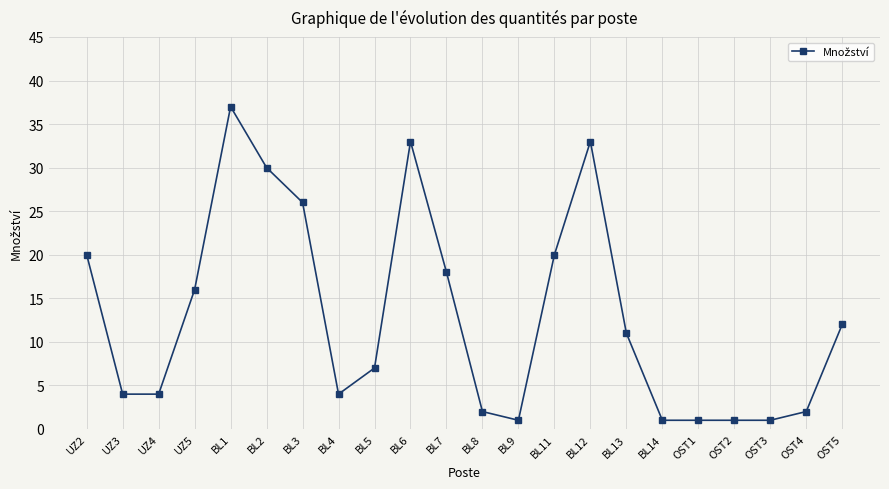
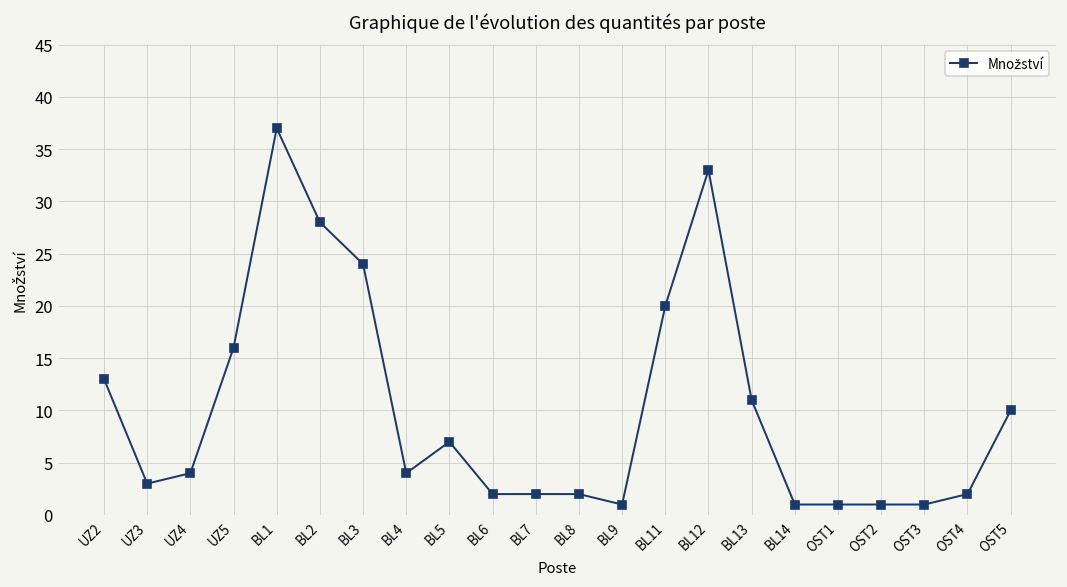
  {
-   "UZ2": 20,
-   "UZ3": 4,
+   "UZ2": 13,
+   "UZ3": 3,
    "UZ4": 4,
    "UZ5": 16,
    "BL1": 37,
-   "BL2": 30,
-   "BL3": 26,
+   "BL2": 28,
+   "BL3": 24,
    "BL4": 4,
    "BL5": 7,
-   "BL6": 33,
-   "BL7": 18,
+   "BL6": 2,
+   "BL7": 2,
    "BL8": 2,
    "BL9": 1,
    "BL11": 20,
    "BL12": 33,
    "BL13": 11,
    "BL14": 1,
    "OST1": 1,
    "OST2": 1,
    "OST3": 1,
    "OST4": 2,
-   "OST5": 12
+   "OST5": 10
  }
